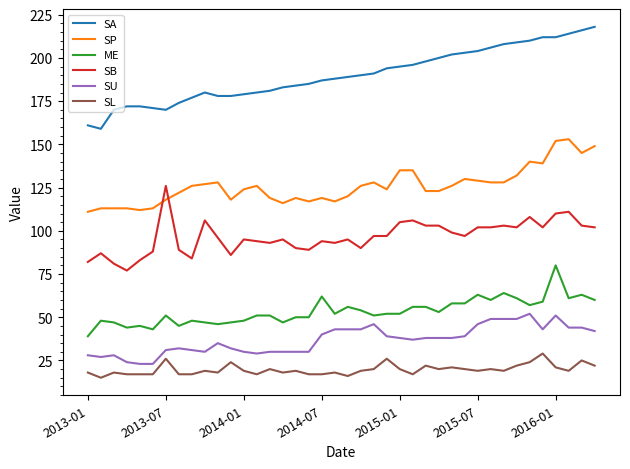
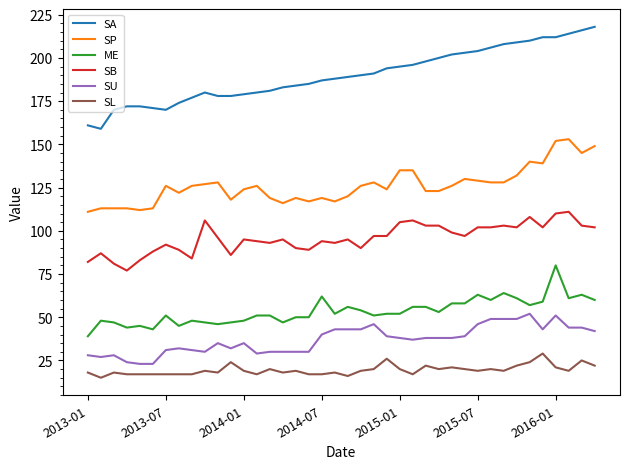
  {
    "SA": {
      "2013-01": 161,
      "2013-07": 170,
      "2014-01": 179,
      "2014-07": 187,
      "2015-01": 195,
      "2015-07": 204,
      "2016-01": 212
    },
    "SP": {
      "2013-01": 111,
-     "2013-07": 118,
+     "2013-07": 126,
      "2014-01": 124,
      "2014-07": 119,
      "2015-01": 135,
      "2015-07": 129,
      "2016-01": 152
    },
    "ME": {
      "2013-01": 39,
      "2013-07": 51,
      "2014-01": 48,
      "2014-07": 62,
      "2015-01": 52,
      "2015-07": 63,
      "2016-01": 80
    },
    "SB": {
      "2013-01": 82,
-     "2013-07": 126,
+     "2013-07": 92,
      "2014-01": 95,
      "2014-07": 94,
      "2015-01": 105,
      "2015-07": 102,
      "2016-01": 110
    },
    "SU": {
      "2013-01": 28,
      "2013-07": 31,
-     "2014-01": 30,
+     "2014-01": 35,
      "2014-07": 40,
      "2015-01": 38,
      "2015-07": 46,
      "2016-01": 51
    },
    "SL": {
      "2013-01": 18,
-     "2013-07": 26,
+     "2013-07": 17,
      "2014-01": 19,
      "2014-07": 17,
      "2015-01": 20,
      "2015-07": 19,
      "2016-01": 21
    }
  }
